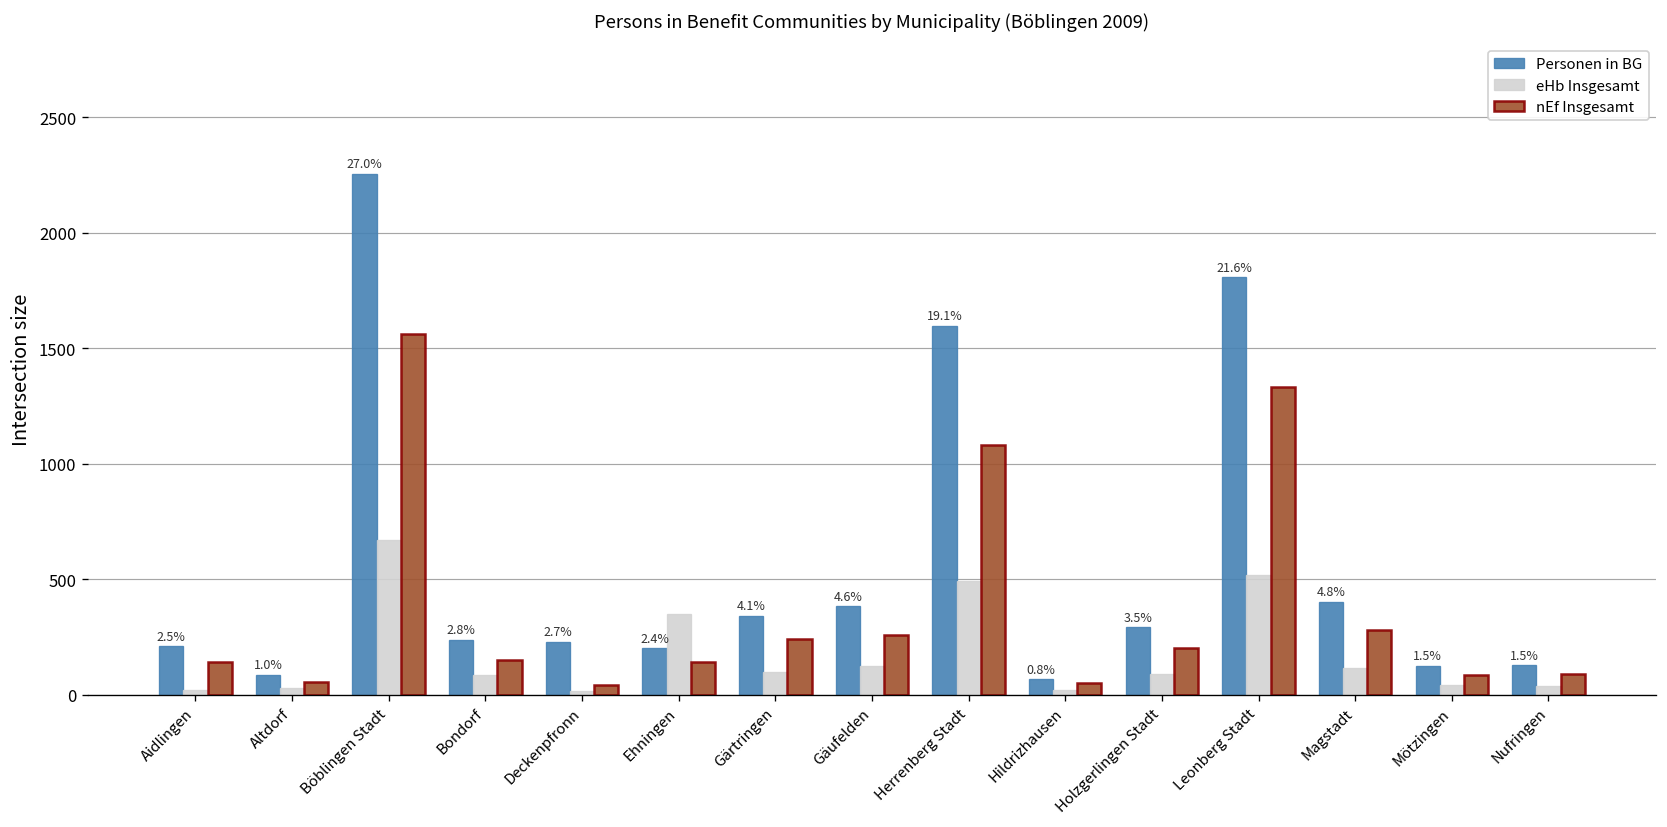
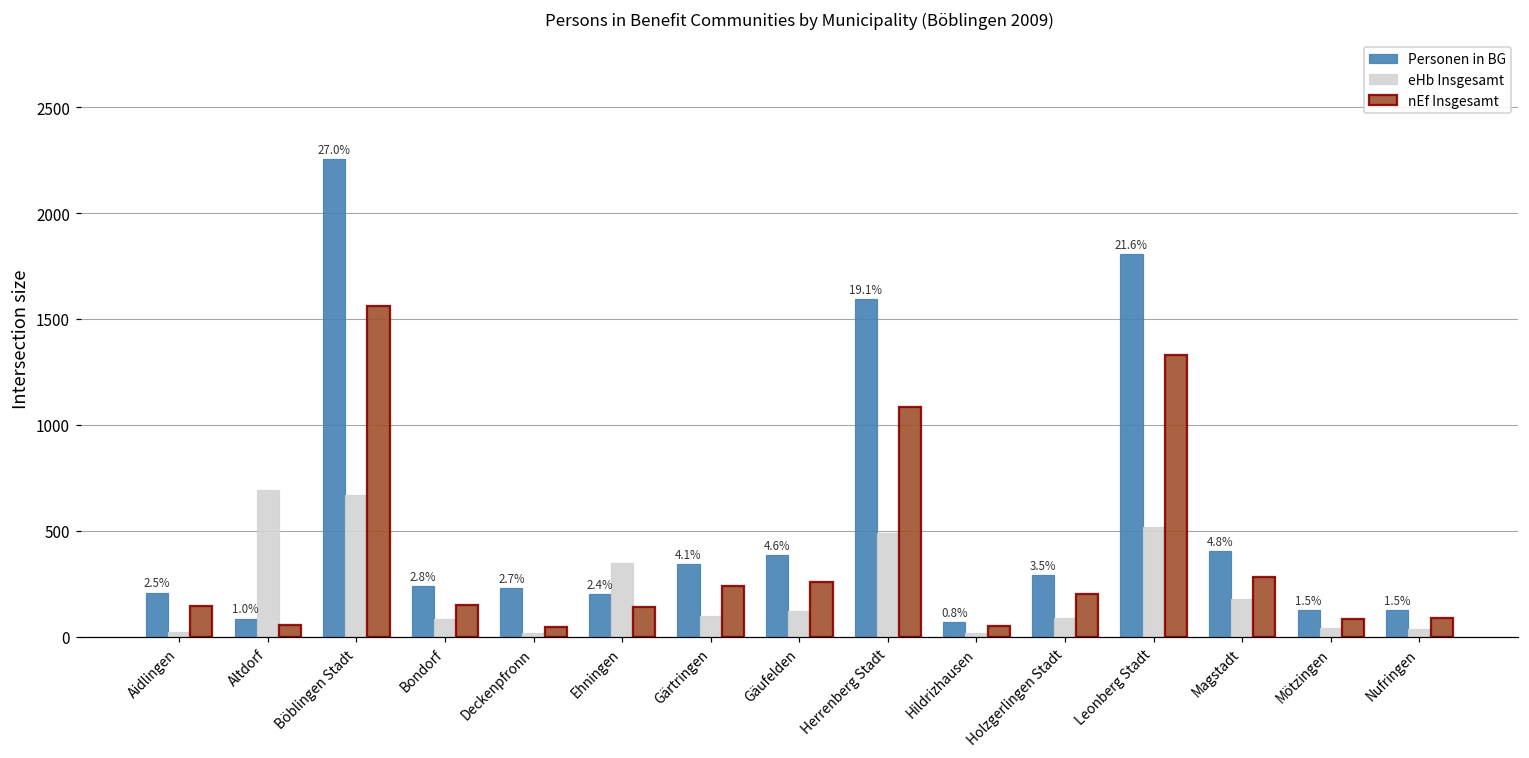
  {
    "eHb Insgesamt": {
      "Aidlingen": 20,
-     "Altdorf": 30,
+     "Altdorf": 690,
      "Böblingen Stadt": 670,
      "Bondorf": 80,
      "Deckenpfronn": 20,
      "Ehningen": 350,
      "Gärtringen": 100,
      "Gäufelden": 120,
      "Herrenberg Stadt": 490,
      "Hildrizhausen": 20,
      "Holzgerlingen Stadt": 90,
      "Leonberg Stadt": 520,
-     "Magstadt": 110,
+     "Magstadt": 180,
      "Mötzingen": 40,
      "Nufringen": 40
    },
    "nEf Insgesamt": {
      "Aidlingen": 140,
      "Altdorf": 60,
      "Böblingen Stadt": 1560,
      "Bondorf": 150,
      "Deckenpfronn": 40,
      "Ehningen": 140,
      "Gärtringen": 240,
      "Gäufelden": 260,
      "Herrenberg Stadt": 1080,
      "Hildrizhausen": 50,
      "Holzgerlingen Stadt": 200,
      "Leonberg Stadt": 1330,
      "Magstadt": 280,
      "Mötzingen": 80,
      "Nufringen": 90
    }
  }
